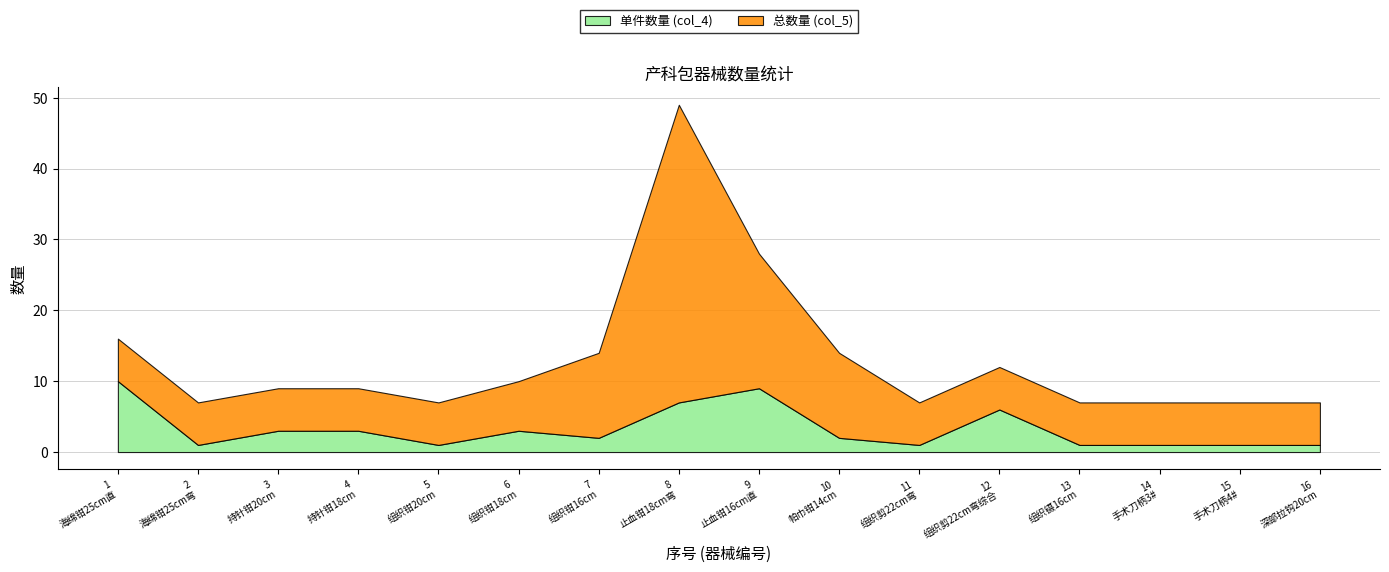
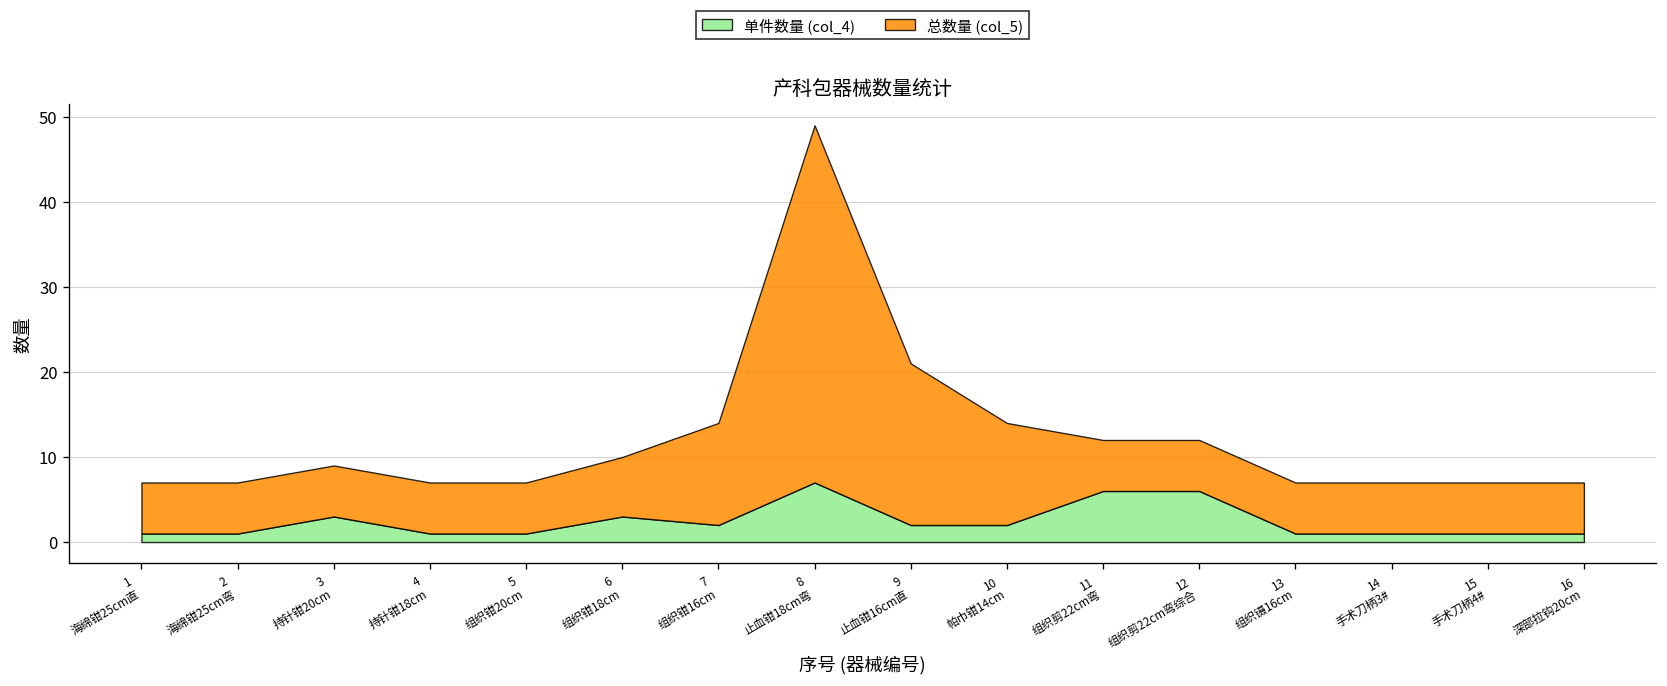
  {
    "单件数量 (col_4)": {
-     "1 海绵钳25cm直": 10,
+     "1 海绵钳25cm直": 1,
      "2 海绵钳25cm弯": 1,
      "3 持针钳20cm": 3,
-     "4 持针钳18cm": 3,
+     "4 持针钳18cm": 1,
      "5 组织钳20cm": 1,
      "6 组织钳18cm": 3,
      "7 组织钳16cm": 2,
      "8 止血钳18cm弯": 7,
-     "9 止血钳16cm直": 9,
+     "9 止血钳16cm直": 2,
      "10 帕巾钳14cm": 2,
-     "11 组织剪22cm弯": 1,
+     "11 组织剪22cm弯": 6,
      "12 组织剪22cm弯综合": 6,
      "13 组织镊16cm": 1,
      "14 手术刀柄3#": 1,
      "15 手术刀柄4#": 1,
      "16 深部拉钩20cm": 1
    },
    "总数量 (col_5)": {
      "1 海绵钳25cm直": 6,
      "2 海绵钳25cm弯": 6,
      "3 持针钳20cm": 6,
      "4 持针钳18cm": 6,
      "5 组织钳20cm": 6,
      "6 组织钳18cm": 7,
      "7 组织钳16cm": 12,
      "8 止血钳18cm弯": 42,
      "9 止血钳16cm直": 19,
      "10 帕巾钳14cm": 12,
      "11 组织剪22cm弯": 6,
      "12 组织剪22cm弯综合": 6,
      "13 组织镊16cm": 6,
      "14 手术刀柄3#": 6,
      "15 手术刀柄4#": 6,
      "16 深部拉钩20cm": 6
    }
  }
